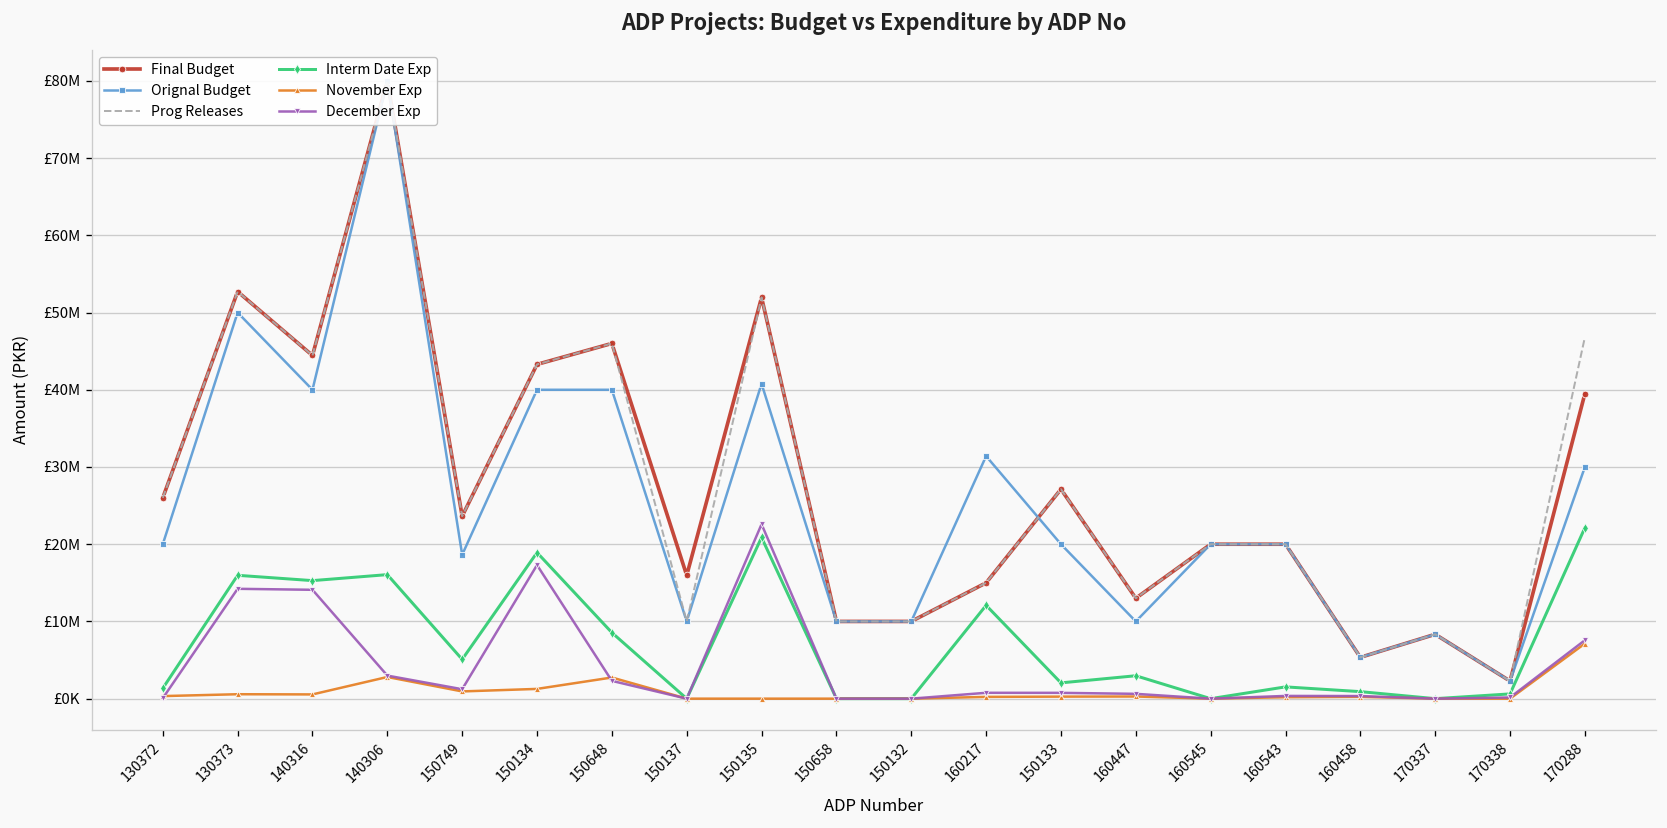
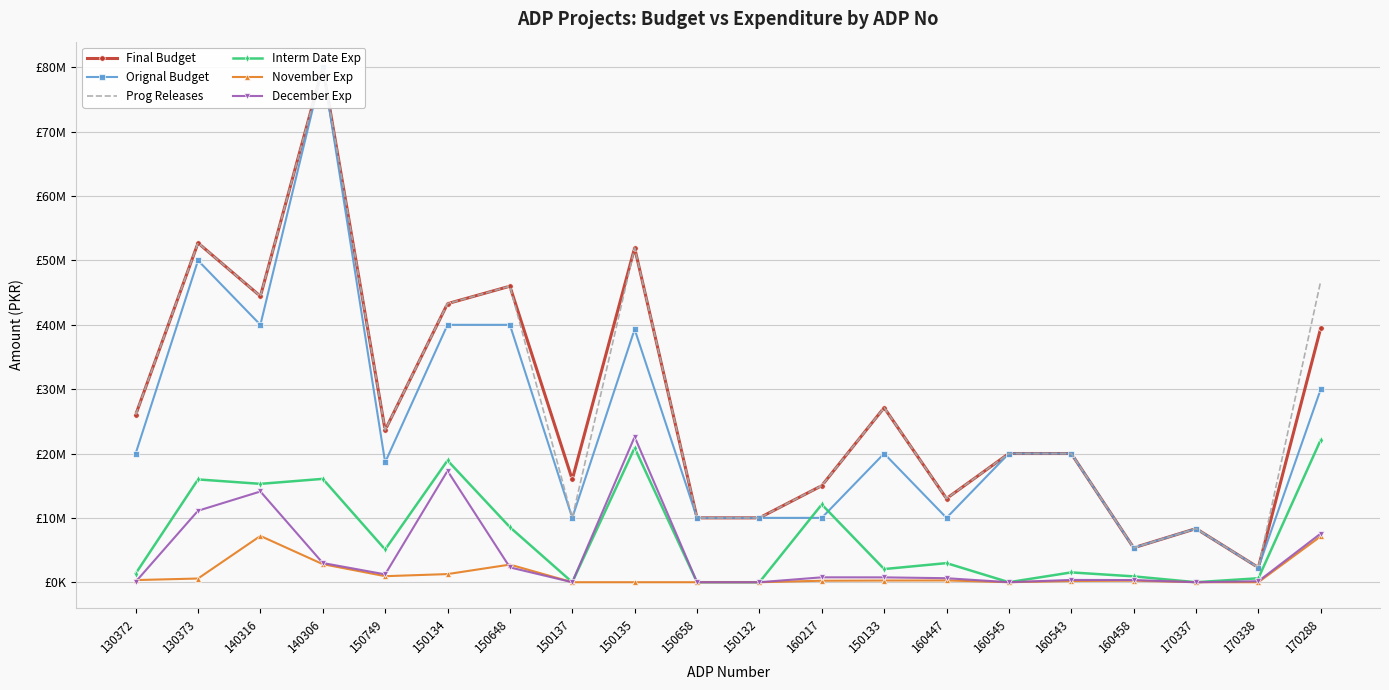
  {
    "Final Budget": {
      "150137": "£16000000",
      "170288": "£40000000"
    },
    "Orignal Budget": {
      "130372": "£20000000",
      "130373": "£50000000",
      "140316": "£40000000",
      "150749": "£19000000",
      "150134": "£40000000",
      "150648": "£40000000",
-     "150135": "£41000000",
-     "160217": "£31000000",
+     "150135": "£39000000",
+     "160217": "£10000000",
      "150133": "£20000000",
      "160447": "£10000000",
      "170288": "£30000000"
    },
    "Prog Releases": {
      "170288": "£47000000"
    },
    "Interm Date Exp": {
      "130372": "£1000000",
      "130373": "£16000000",
      "140316": "£15000000",
      "140306": "£16000000",
      "150749": "£5000000",
      "150134": "£19000000",
      "150648": "£9000000",
      "150135": "£21000000",
      "160217": "£12000000",
      "150133": "£2000000",
      "160447": "£3000000",
      "160543": "£2000000",
      "160458": "£1000000",
      "170338": "£1000000",
      "170288": "£22000000"
    },
    "November Exp": {
      "130373": "£1000000",
-     "140316": "£1000000",
+     "140316": "£7000000",
      "150134": "£1000000",
      "150648": "£3000000",
      "150135": "£0",
      "160217": "£0",
      "150133": "£0",
      "170288": "£7000000"
    },
    "December Exp": {
-     "130373": "£14000000",
+     "130373": "£11000000",
      "140316": "£14000000",
      "150134": "£17000000",
      "150648": "£2000000",
      "150135": "£23000000",
      "160217": "£1000000",
      "150133": "£1000000",
      "170288": "£8000000"
    }
  }
